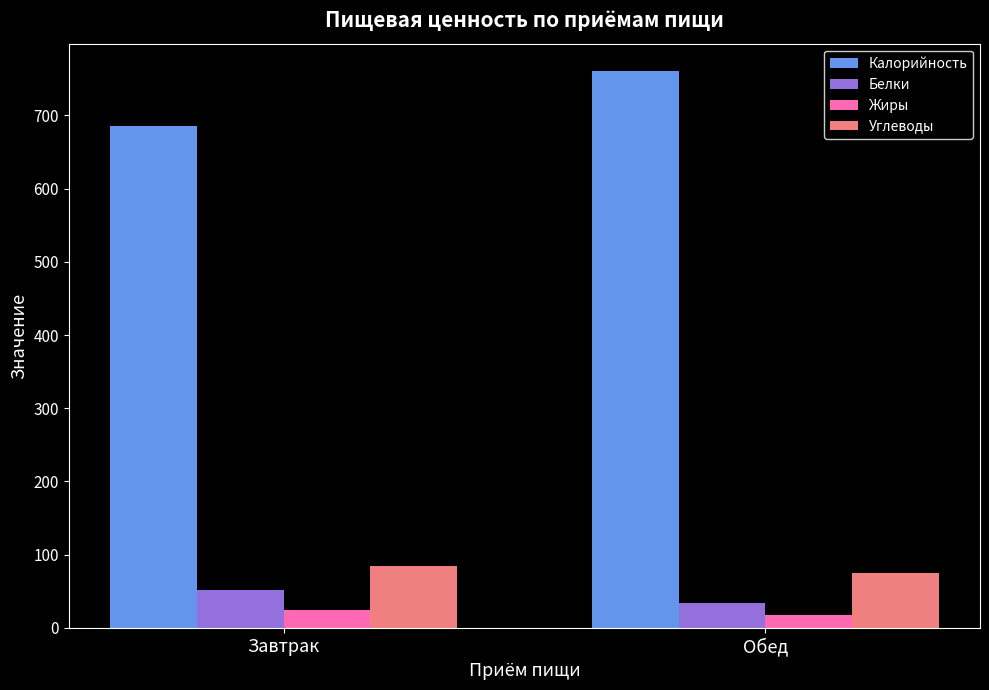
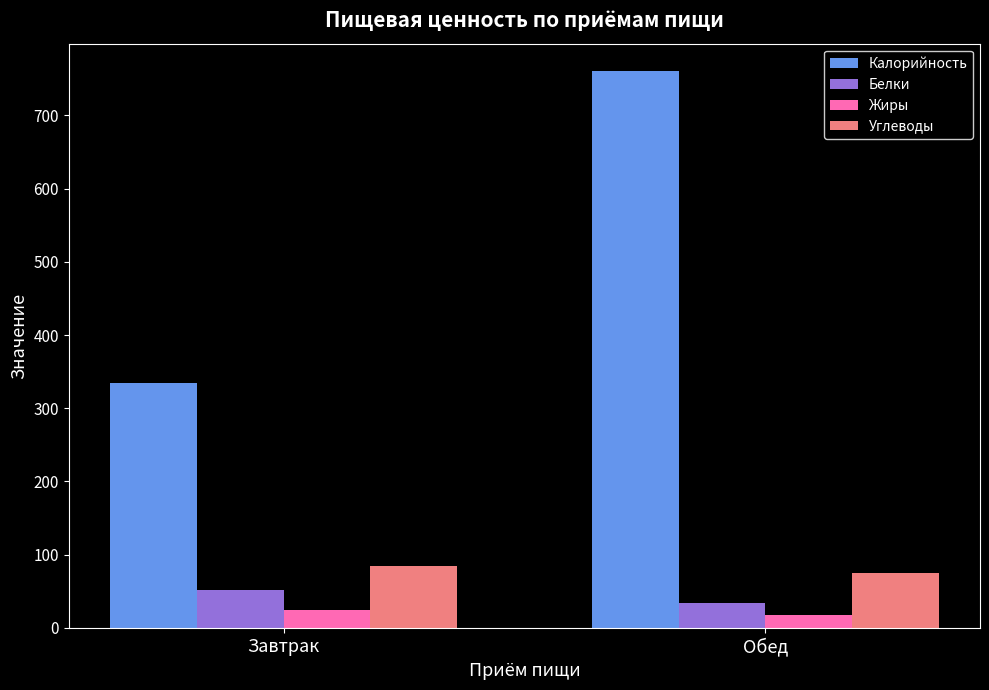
  {
    "Калорийность": {
-     "Завтрак": 690,
+     "Завтрак": 340,
      "Обед": 760
    },
    "Белки": {
      "Завтрак": 50,
      "Обед": 30
    }
  }
